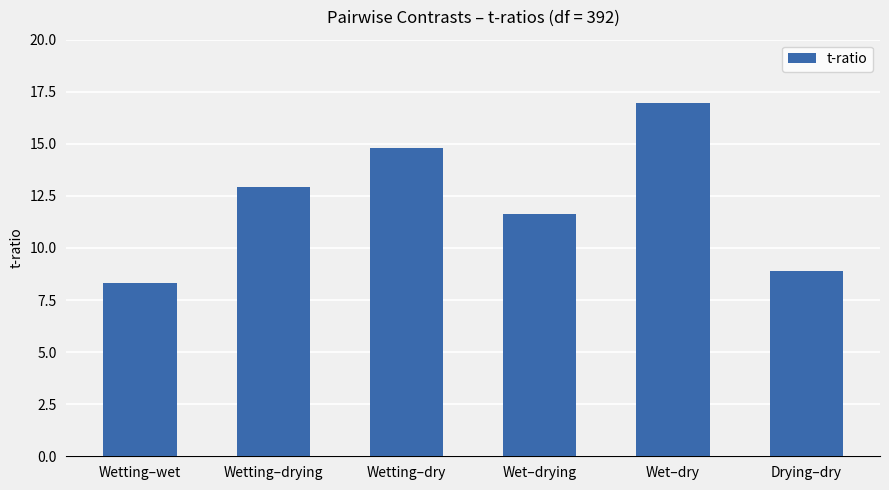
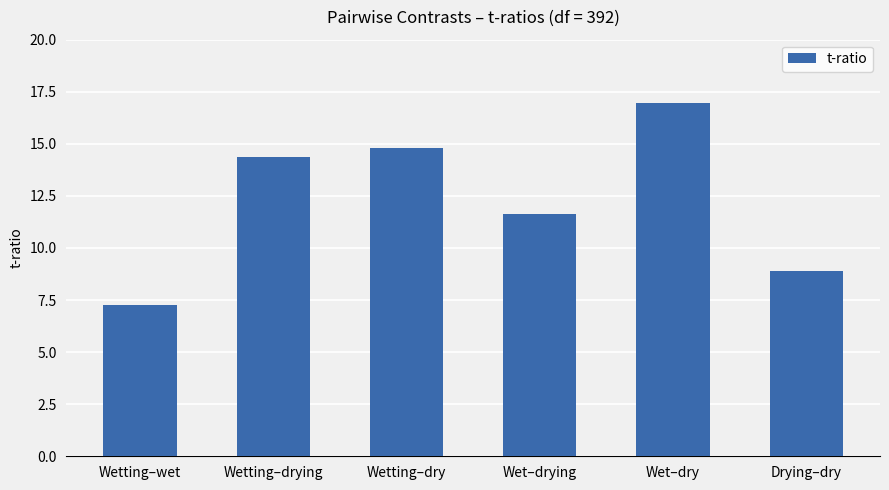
  {
-   "Wetting–wet": 8.3,
-   "Wetting–drying": 12.9,
+   "Wetting–wet": 7.2,
+   "Wetting–drying": 14.4,
    "Wetting–dry": 14.8,
    "Wet–drying": 11.6,
    "Wet–dry": 16.9,
    "Drying–dry": 8.9
  }
